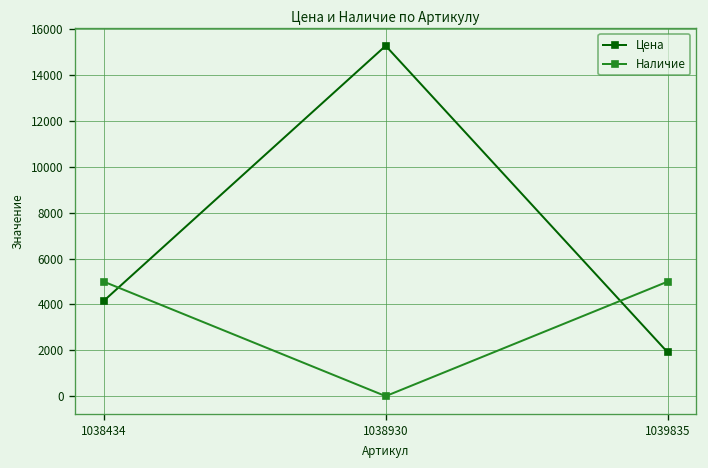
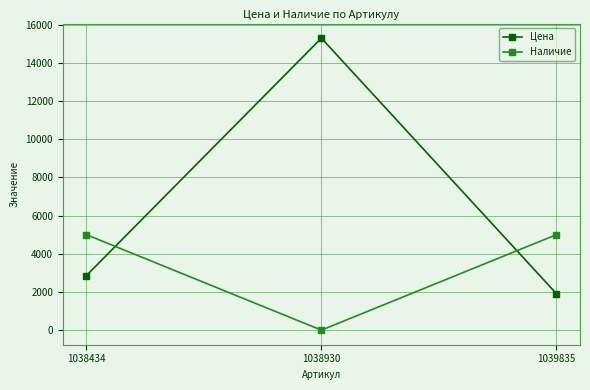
  {
    "Цена": {
-     "1038434": 4200,
+     "1038434": 2900,
      "1038930": 15300,
      "1039835": 1900
    },
    "Наличие": {
      "1038434": 5000,
      "1038930": 0,
      "1039835": 5000
    }
  }
